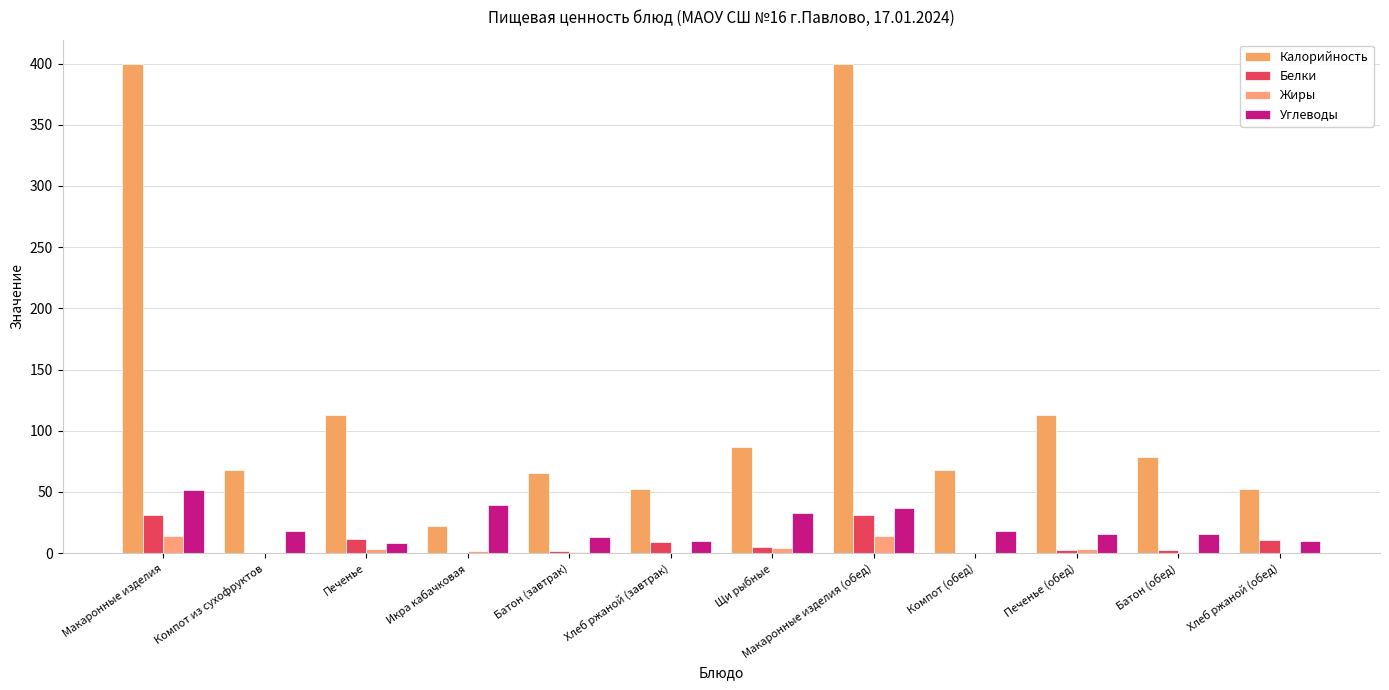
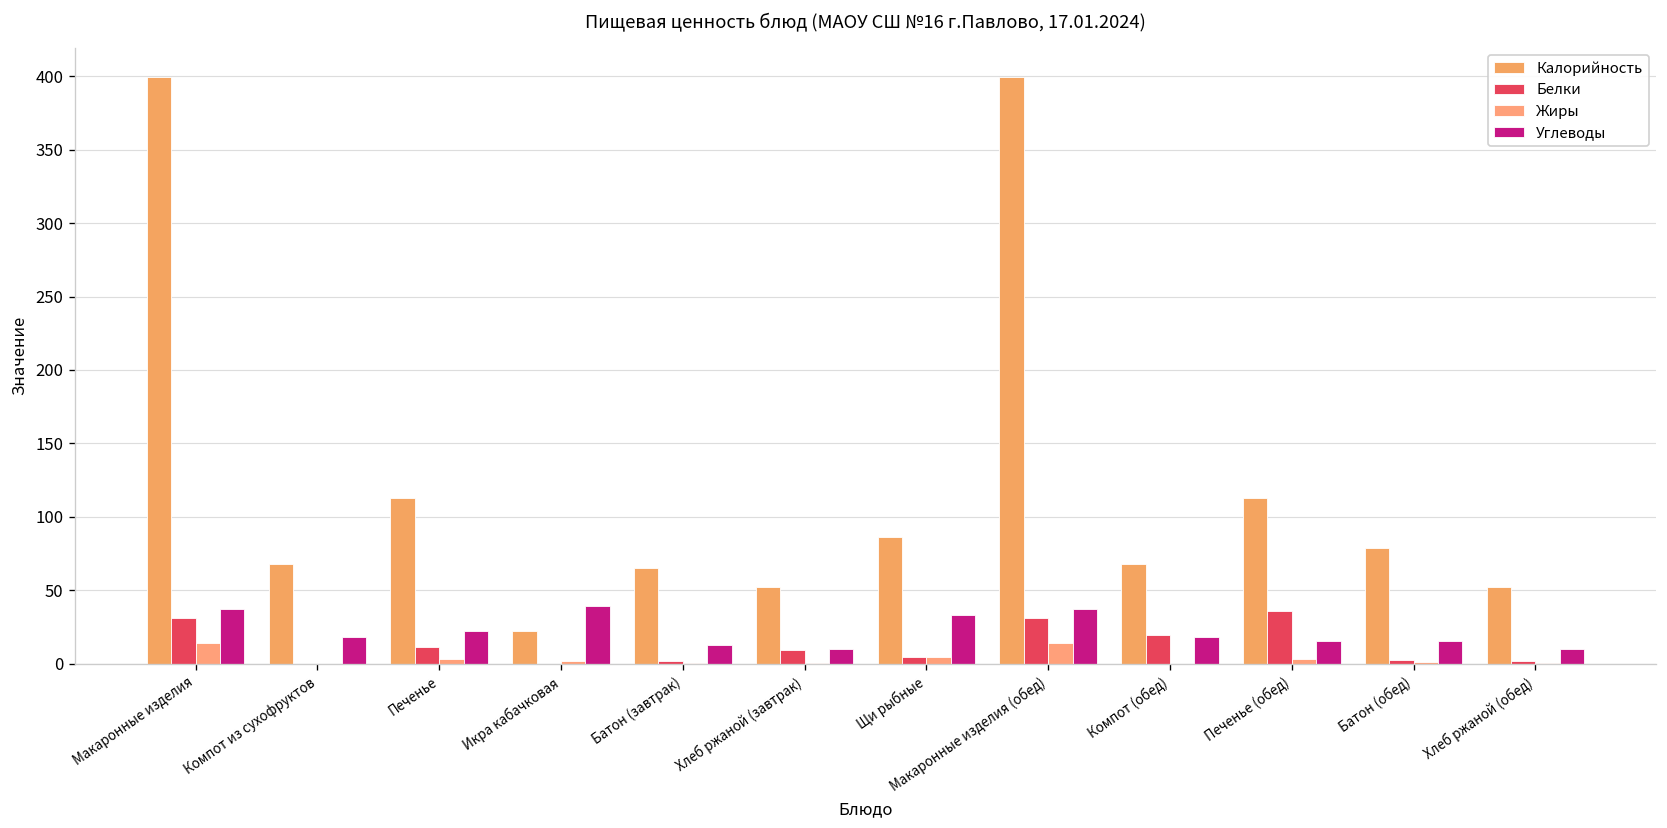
  {
    "Белки": {
      "Макаронные изделия": 31,
      "Печенье": 11,
      "Икра кабачковая": 0,
      "Хлеб ржаной (завтрак)": 9,
      "Щи рыбные": 5,
      "Макаронные изделия (обед)": 31,
-     "Компот (обед)": 0,
-     "Печенье (обед)": 2,
+     "Компот (обед)": 19,
+     "Печенье (обед)": 36,
      "Батон (обед)": 2,
-     "Хлеб ржаной (обед)": 10
+     "Хлеб ржаной (обед)": 2
    },
    "Углеводы": {
-     "Макаронные изделия": 52,
+     "Макаронные изделия": 37,
      "Компот из сухофруктов": 18,
-     "Печенье": 9,
+     "Печенье": 23,
      "Икра кабачковая": 39,
      "Батон (завтрак)": 13,
      "Хлеб ржаной (завтрак)": 10,
      "Щи рыбные": 33,
      "Макаронные изделия (обед)": 37,
      "Компот (обед)": 18,
      "Печенье (обед)": 15,
      "Батон (обед)": 15,
      "Хлеб ржаной (обед)": 10
    }
  }
